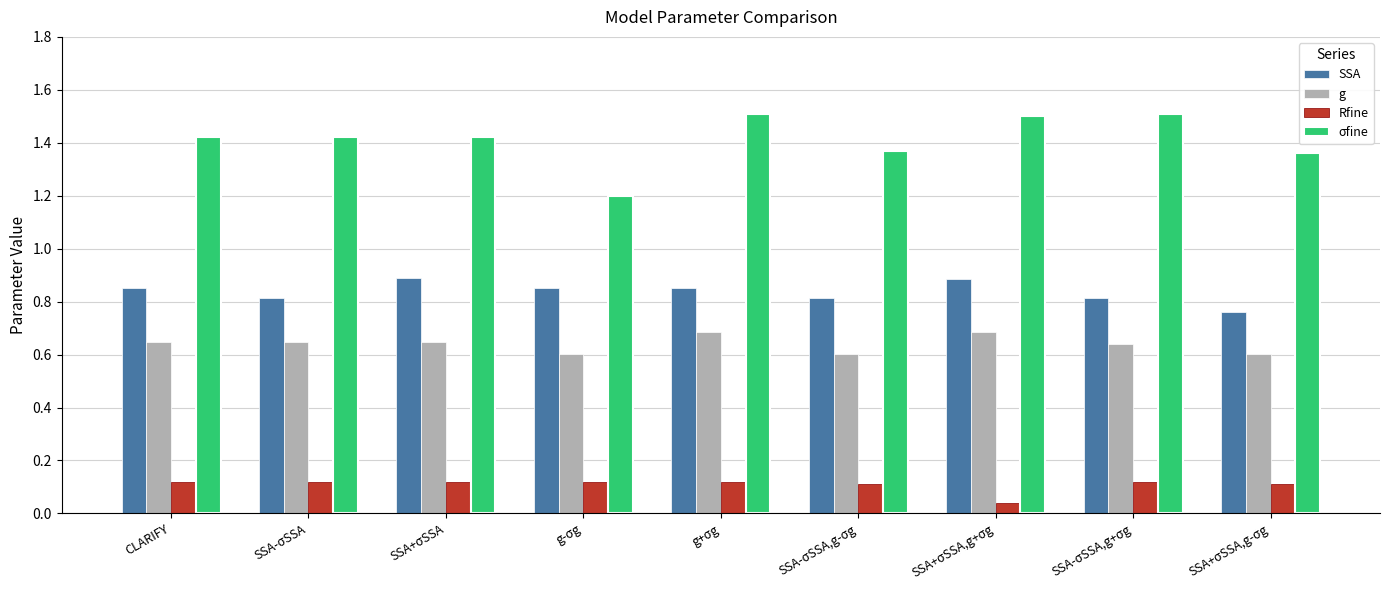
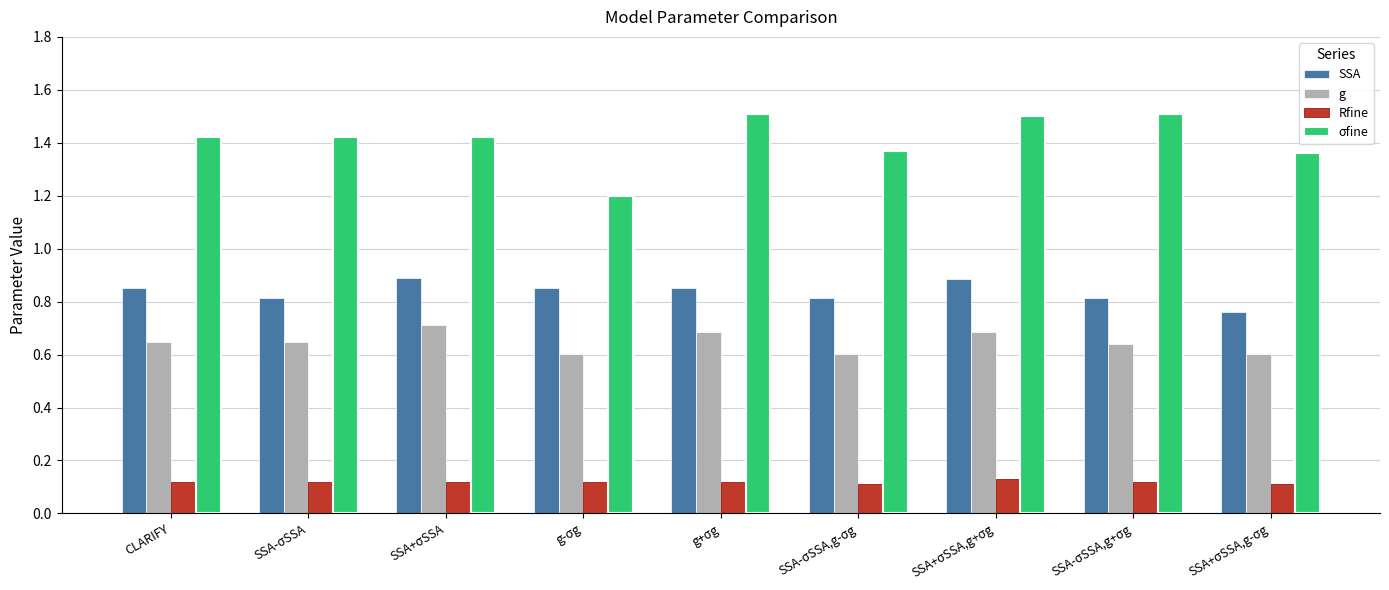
  {
    "SSA": {
      "CLARIFY": 0.85,
      "SSA-σSSA": 0.81,
      "SSA+σSSA": 0.89,
      "g-σg": 0.85,
      "g+σg": 0.85,
      "SSA-σSSA,g-σg": 0.81,
      "SSA+σSSA,g+σg": 0.89,
      "SSA-σSSA,g+σg": 0.81,
      "SSA+σSSA,g-σg": 0.76
    },
    "g": {
      "CLARIFY": 0.65,
      "SSA-σSSA": 0.65,
-     "SSA+σSSA": 0.65,
+     "SSA+σSSA": 0.71,
      "g-σg": 0.60,
      "g+σg": 0.69,
      "SSA-σSSA,g-σg": 0.60,
      "SSA+σSSA,g+σg": 0.69,
      "SSA-σSSA,g+σg": 0.64,
      "SSA+σSSA,g-σg": 0.60
    },
    "Rfine": {
      "CLARIFY": 0.12,
      "SSA-σSSA": 0.12,
      "SSA+σSSA": 0.12,
      "g-σg": 0.12,
      "g+σg": 0.12,
      "SSA-σSSA,g-σg": 0.11,
-     "SSA+σSSA,g+σg": 0.04,
+     "SSA+σSSA,g+σg": 0.13,
      "SSA-σSSA,g+σg": 0.12,
      "SSA+σSSA,g-σg": 0.11
    },
    "σfine": {
      "CLARIFY": 1.42,
      "SSA-σSSA": 1.42,
      "SSA+σSSA": 1.42,
      "g-σg": 1.20,
      "g+σg": 1.51,
      "SSA-σSSA,g-σg": 1.37,
      "SSA+σSSA,g+σg": 1.50,
      "SSA-σSSA,g+σg": 1.51,
      "SSA+σSSA,g-σg": 1.36
    }
  }
